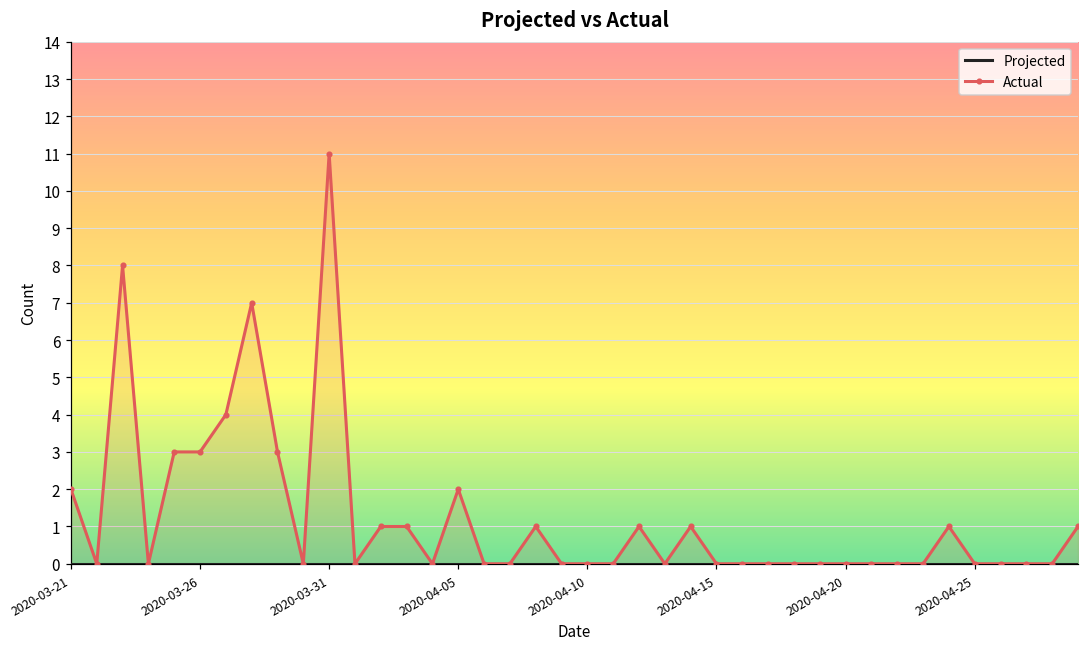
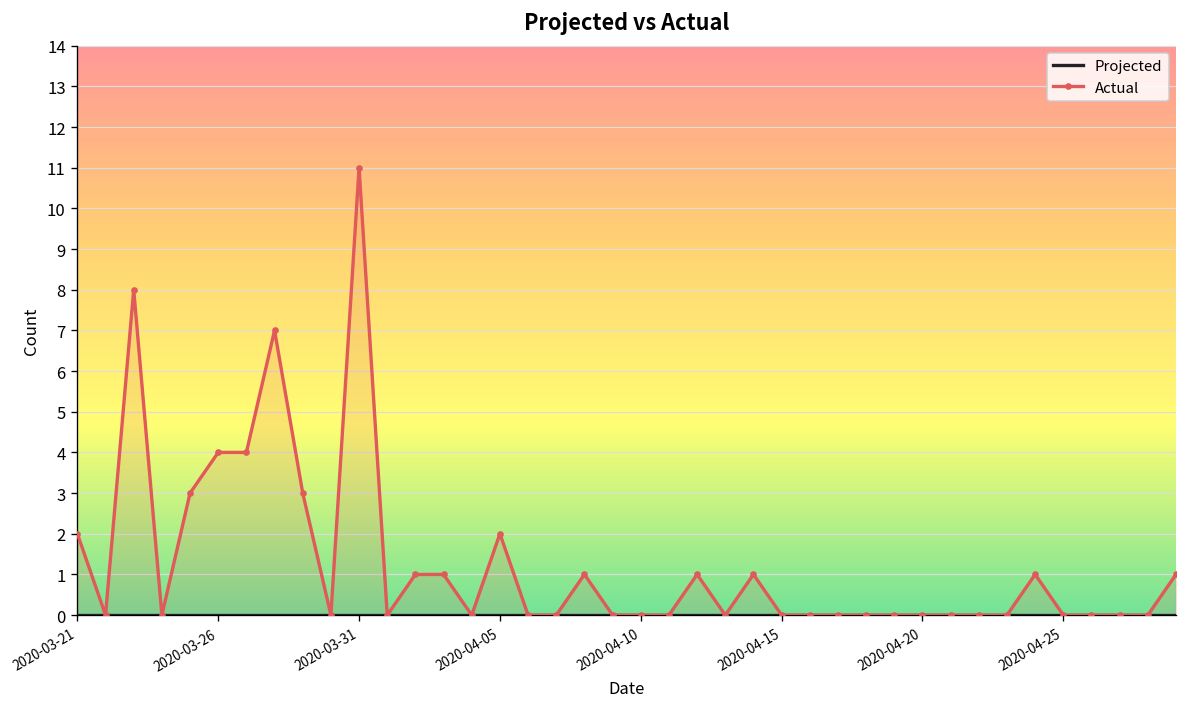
  {
    "Projected": {
      "2020-03-21": 0,
      "2020-03-26": 0,
      "2020-03-31": 0,
      "2020-04-05": 0
    },
    "Actual": {
      "2020-03-21": 2,
-     "2020-03-26": 3,
+     "2020-03-26": 4,
      "2020-03-31": 11,
      "2020-04-05": 2
    }
  }
